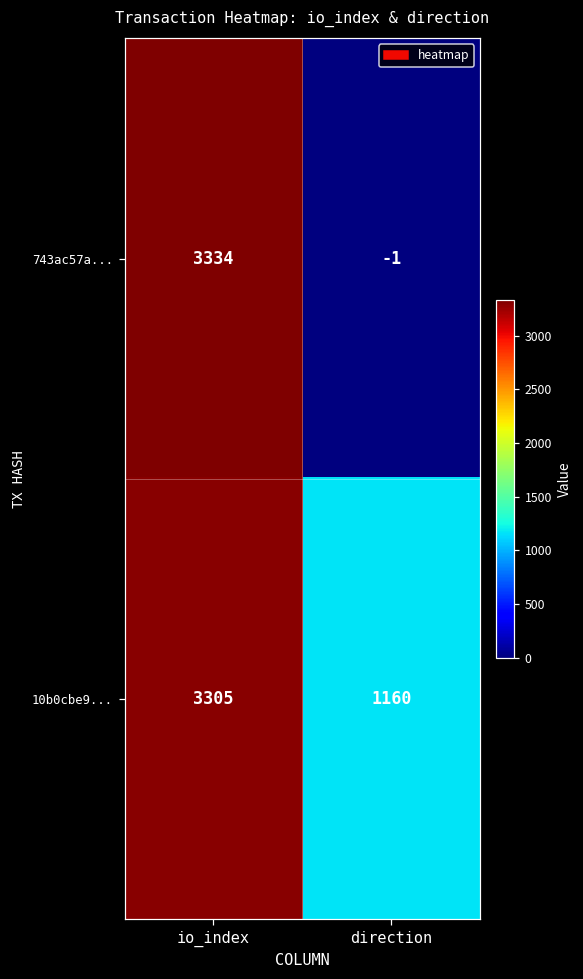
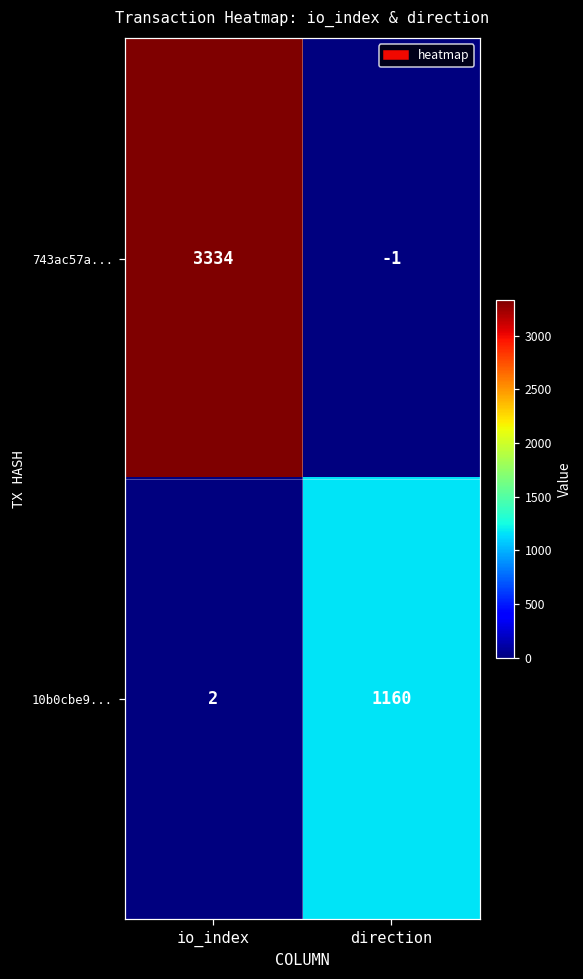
  {
    "743ac57a...": {
      "io_index": 3334,
      "direction": -1
    },
    "10b0cbe9...": {
-     "io_index": 3305,
+     "io_index": 2,
      "direction": 1160
    }
  }
